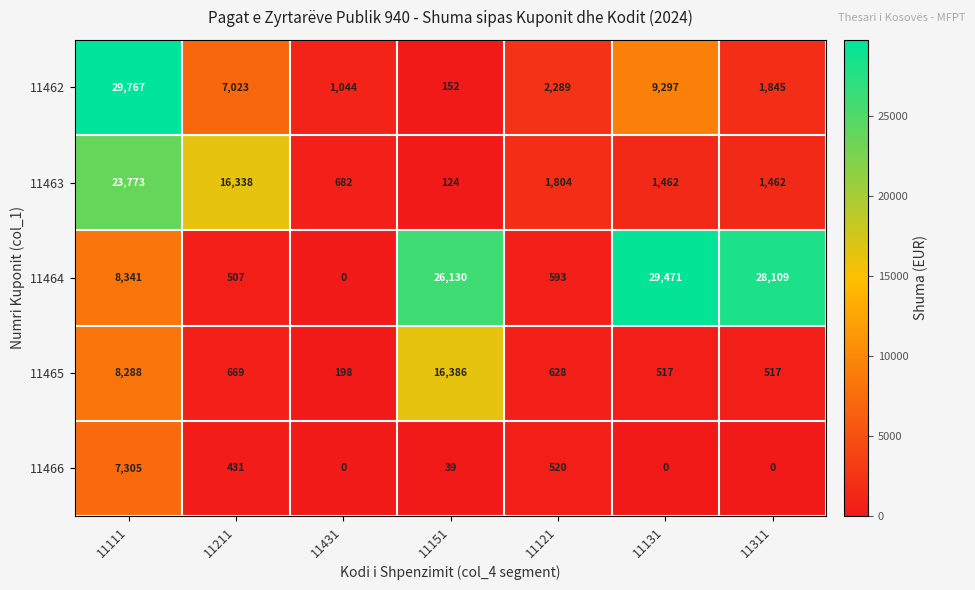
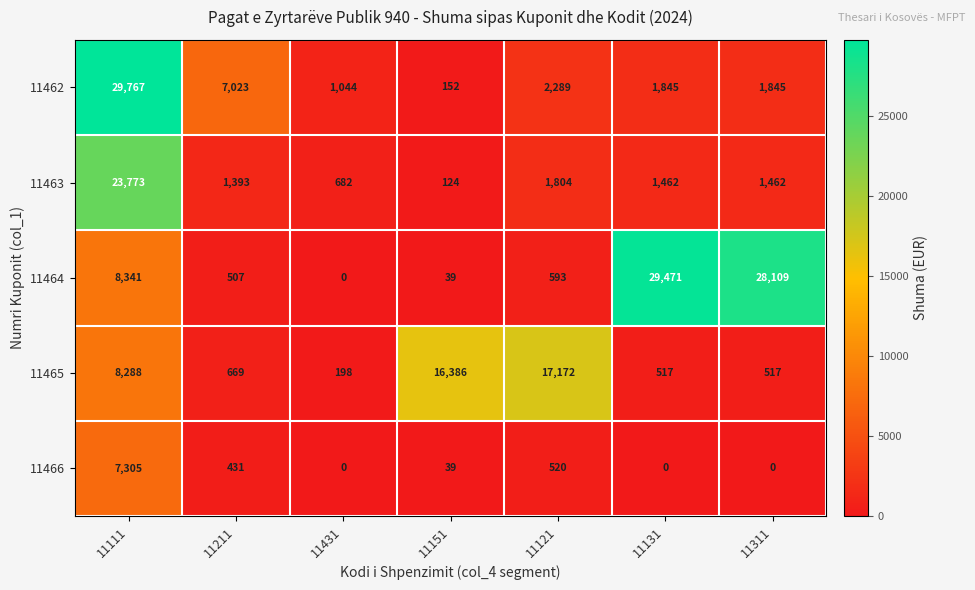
  {
    "11462": {
      "11111": "29,767",
      "11211": "7,023",
      "11431": "1,044",
      "11151": "152",
      "11121": "2,289",
-     "11131": "9,297",
+     "11131": "1,845",
      "11311": "1,845"
    },
    "11463": {
      "11111": "23,773",
-     "11211": "16,338",
+     "11211": "1,393",
      "11431": "682",
      "11151": "124",
      "11121": "1,804",
      "11131": "1,462",
      "11311": "1,462"
    },
    "11464": {
      "11111": "8,341",
      "11211": "507",
      "11431": "0",
-     "11151": "26,130",
+     "11151": "39",
      "11121": "593",
      "11131": "29,471",
      "11311": "28,109"
    },
    "11465": {
      "11111": "8,288",
      "11211": "669",
      "11431": "198",
      "11151": "16,386",
-     "11121": "628",
+     "11121": "17,172",
      "11131": "517",
      "11311": "517"
    },
    "11466": {
      "11111": "7,305",
      "11211": "431",
      "11431": "0",
      "11151": "39",
      "11121": "520",
      "11131": "0",
      "11311": "0"
    }
  }
